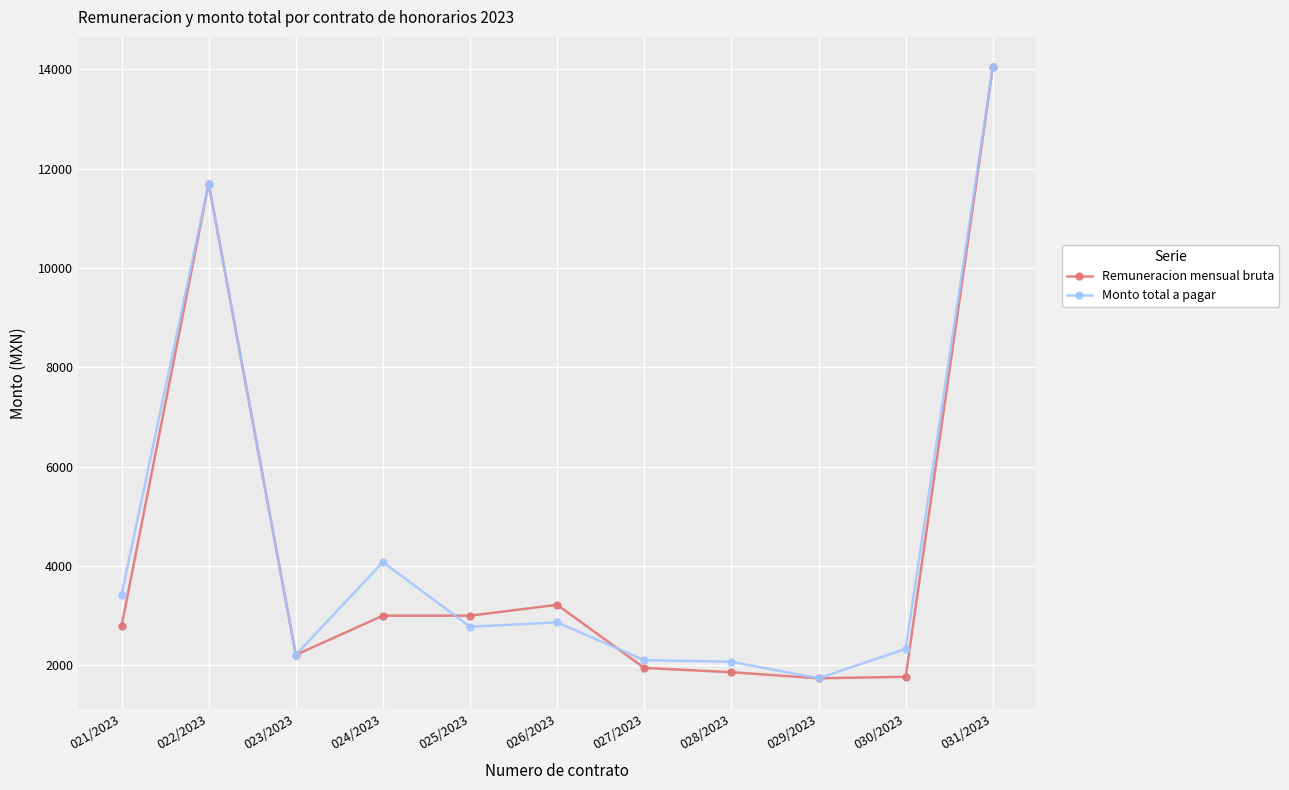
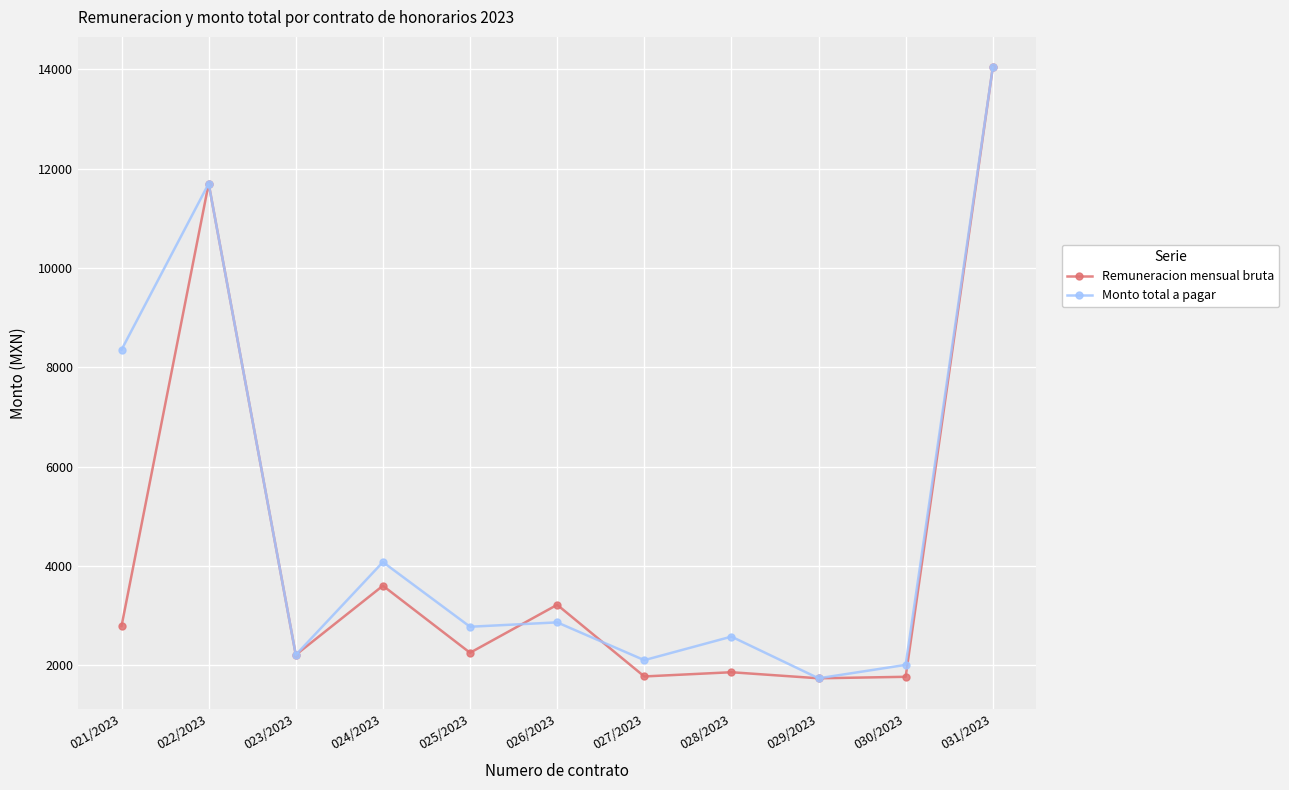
  {
    "Remuneracion mensual bruta": {
      "021/2023": 2800,
-     "024/2023": 3000,
-     "025/2023": 3000,
+     "024/2023": 3600,
+     "025/2023": 2300,
      "026/2023": 3200,
-     "027/2023": 1900,
+     "027/2023": 1800,
      "028/2023": 1900,
      "030/2023": 1800
    },
    "Monto total a pagar": {
-     "021/2023": 3400,
+     "021/2023": 8400,
      "024/2023": 4100,
      "025/2023": 2800,
      "026/2023": 2900,
      "027/2023": 2100,
-     "028/2023": 2100,
-     "030/2023": 2300
+     "028/2023": 2600,
+     "030/2023": 2000
    }
  }
